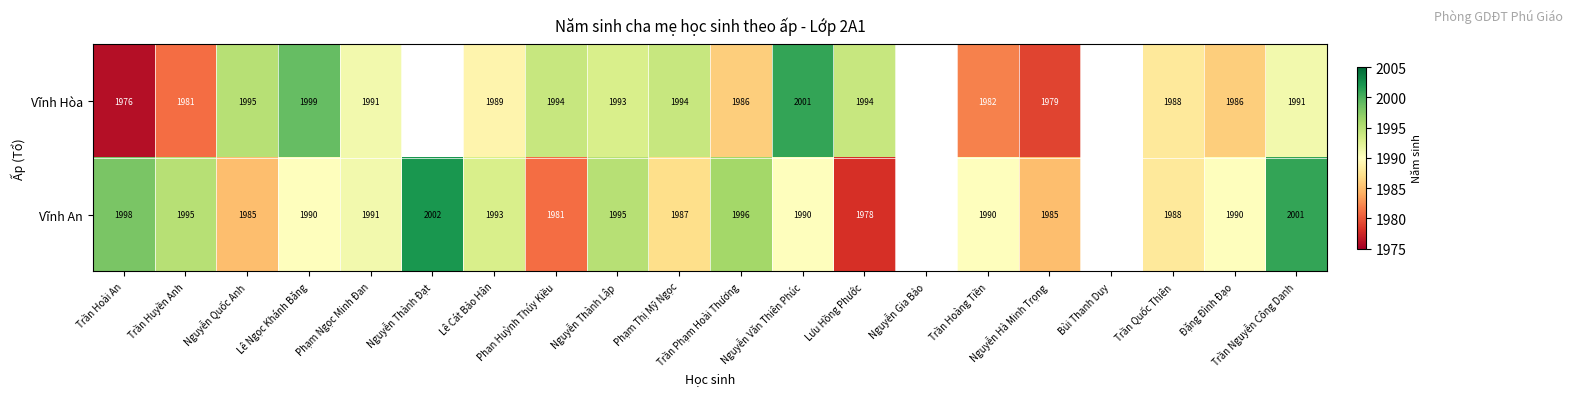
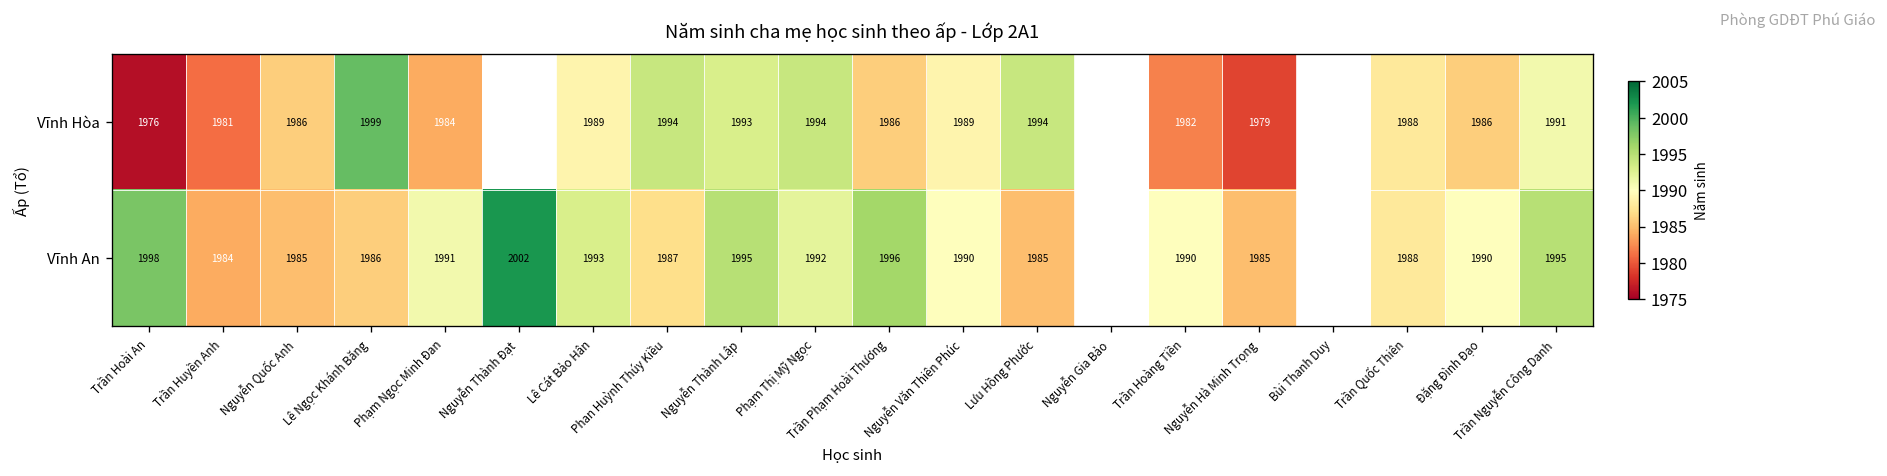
  {
    "Vĩnh Hòa": {
      "Trần Hoài An": 1976,
      "Trần Huyền Anh": 1981,
-     "Nguyễn Quốc Anh": 1995,
+     "Nguyễn Quốc Anh": 1986,
      "Lê Ngọc Khánh Băng": 1999,
-     "Phạm Ngọc Minh Đan": 1991,
+     "Phạm Ngọc Minh Đan": 1984,
      "Lê Cát Bảo Hân": 1989,
      "Phan Huỳnh Thúy Kiều": 1994,
      "Nguyễn Thành Lập": 1993,
      "Phạm Thị Mỹ Ngọc": 1994,
      "Trần Phạm Hoài Thương": 1986,
-     "Nguyễn Văn Thiên Phúc": 2001,
+     "Nguyễn Văn Thiên Phúc": 1989,
      "Lưu Hồng Phước": 1994,
      "Trần Hoàng Tiền": 1982,
      "Nguyễn Hà Minh Trọng": 1979,
      "Trần Quốc Thiên": 1988,
      "Đặng Đình Đạo": 1986,
      "Trần Nguyễn Công Danh": 1991
    },
    "Vĩnh An": {
      "Trần Hoài An": 1998,
-     "Trần Huyền Anh": 1995,
+     "Trần Huyền Anh": 1984,
      "Nguyễn Quốc Anh": 1985,
-     "Lê Ngọc Khánh Băng": 1990,
+     "Lê Ngọc Khánh Băng": 1986,
      "Phạm Ngọc Minh Đan": 1991,
      "Nguyễn Thành Đạt": 2002,
      "Lê Cát Bảo Hân": 1993,
-     "Phan Huỳnh Thúy Kiều": 1981,
+     "Phan Huỳnh Thúy Kiều": 1987,
      "Nguyễn Thành Lập": 1995,
-     "Phạm Thị Mỹ Ngọc": 1987,
+     "Phạm Thị Mỹ Ngọc": 1992,
      "Trần Phạm Hoài Thương": 1996,
      "Nguyễn Văn Thiên Phúc": 1990,
-     "Lưu Hồng Phước": 1978,
+     "Lưu Hồng Phước": 1985,
      "Trần Hoàng Tiền": 1990,
      "Nguyễn Hà Minh Trọng": 1985,
      "Trần Quốc Thiên": 1988,
      "Đặng Đình Đạo": 1990,
-     "Trần Nguyễn Công Danh": 2001
+     "Trần Nguyễn Công Danh": 1995
    }
  }
